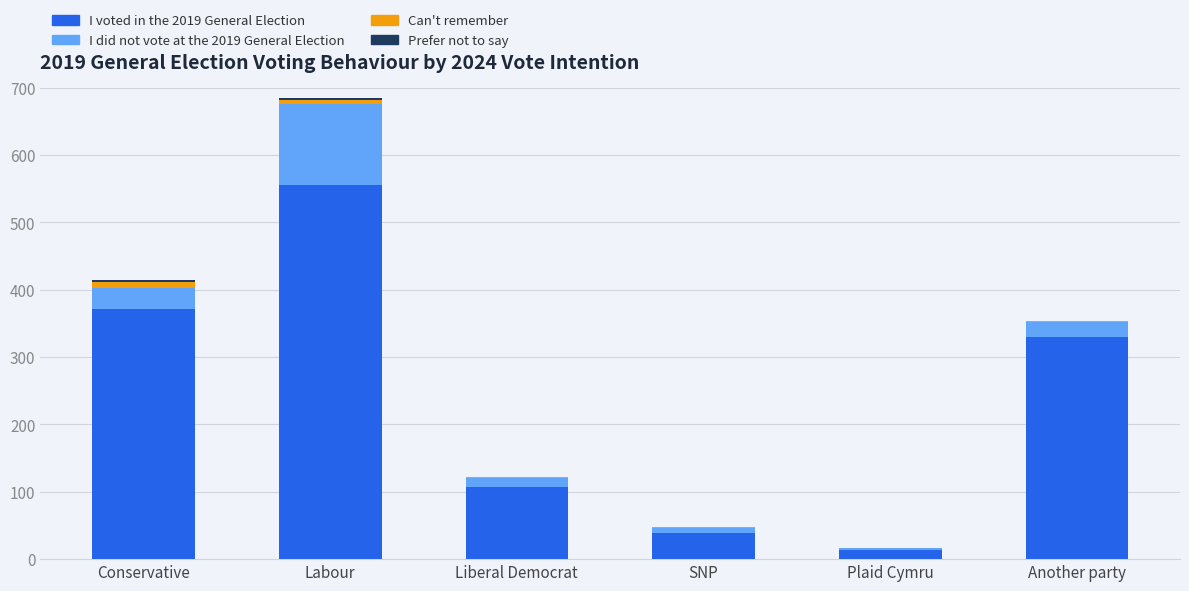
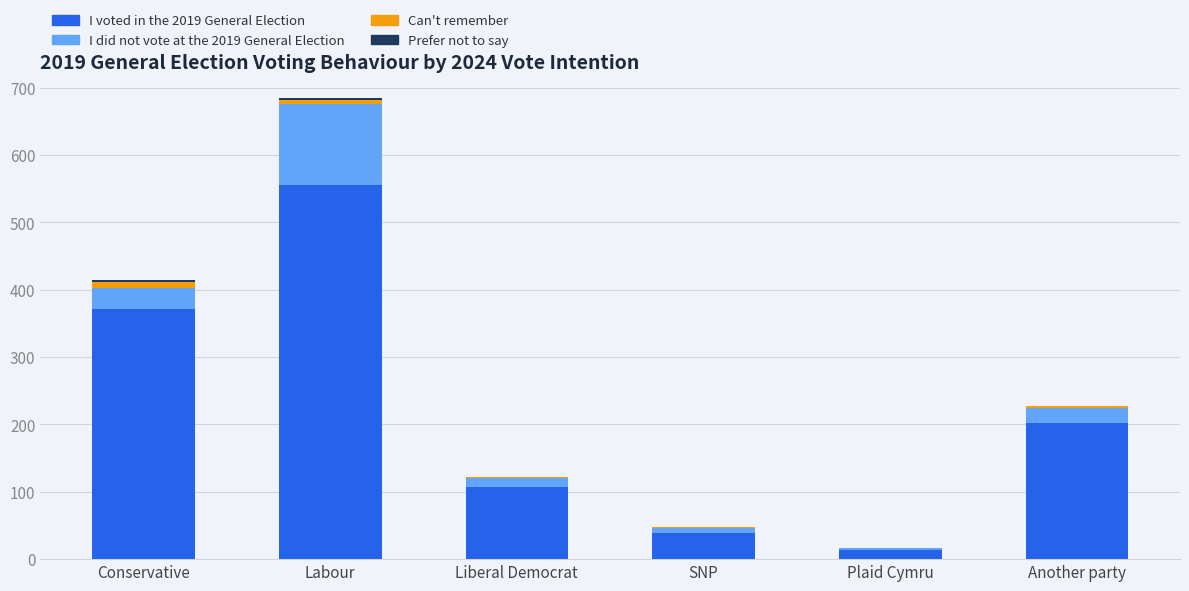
  {
    "I voted in the 2019 General Election": {
      "Conservative": 370,
      "Labour": 560,
      "Liberal Democrat": 110,
      "SNP": 40,
      "Plaid Cymru": 10,
-     "Another party": 330
+     "Another party": 200
    },
    "I did not vote at the 2019 General Election": {
      "Conservative": 30,
      "Labour": 120,
      "Liberal Democrat": 10,
      "SNP": 10,
      "Another party": 20
    },
    "Can't remember": {
      "Conservative": 10,
      "Labour": 10,
      "Plaid Cymru": 0
    },
    "Prefer not to say": {
      "Liberal Democrat": 0,
      "SNP": 0,
      "Plaid Cymru": 0,
      "Another party": 0
    }
  }
